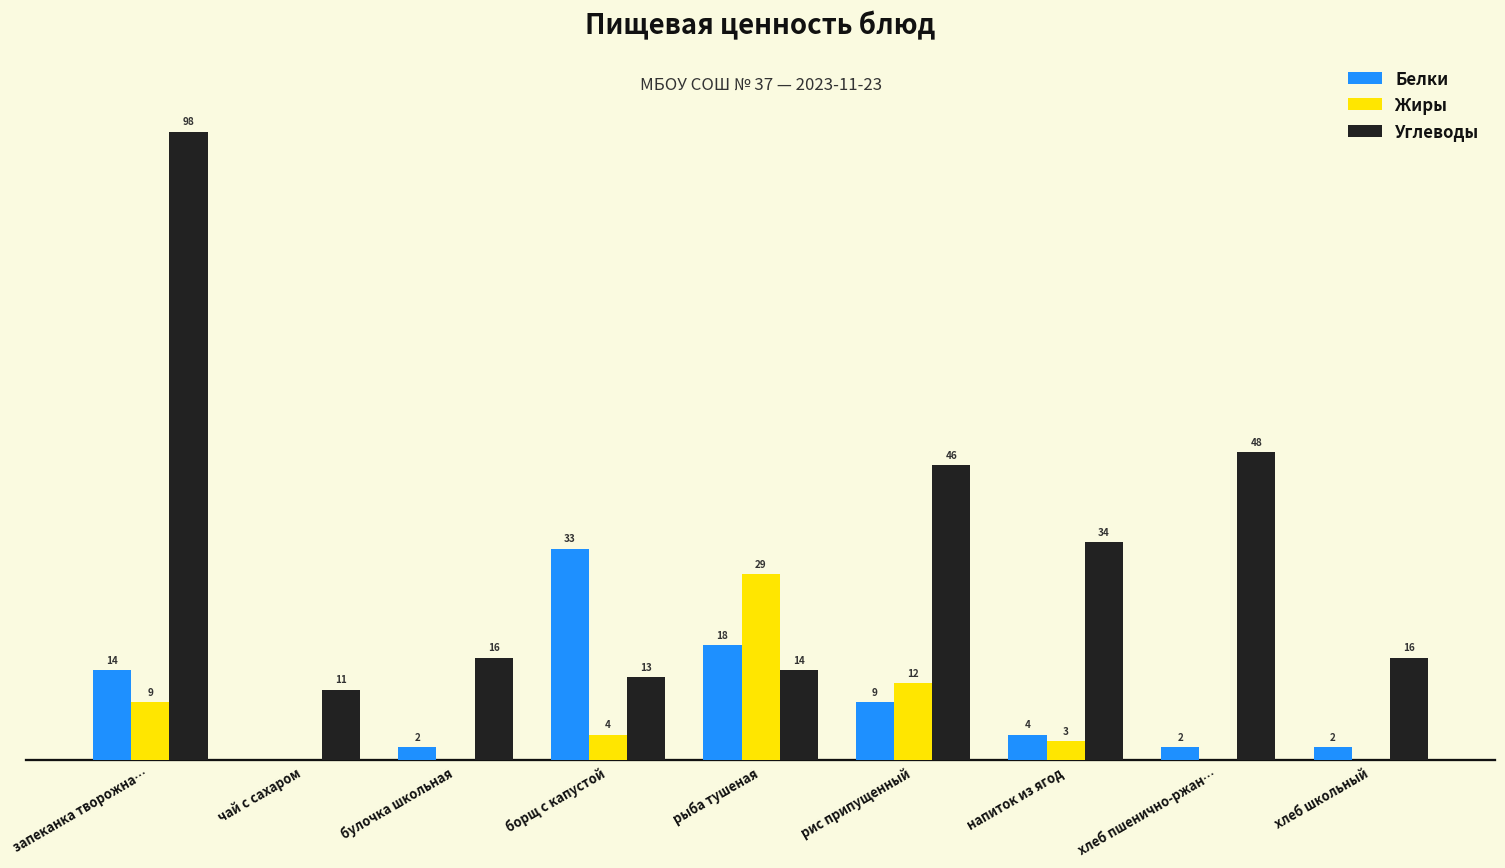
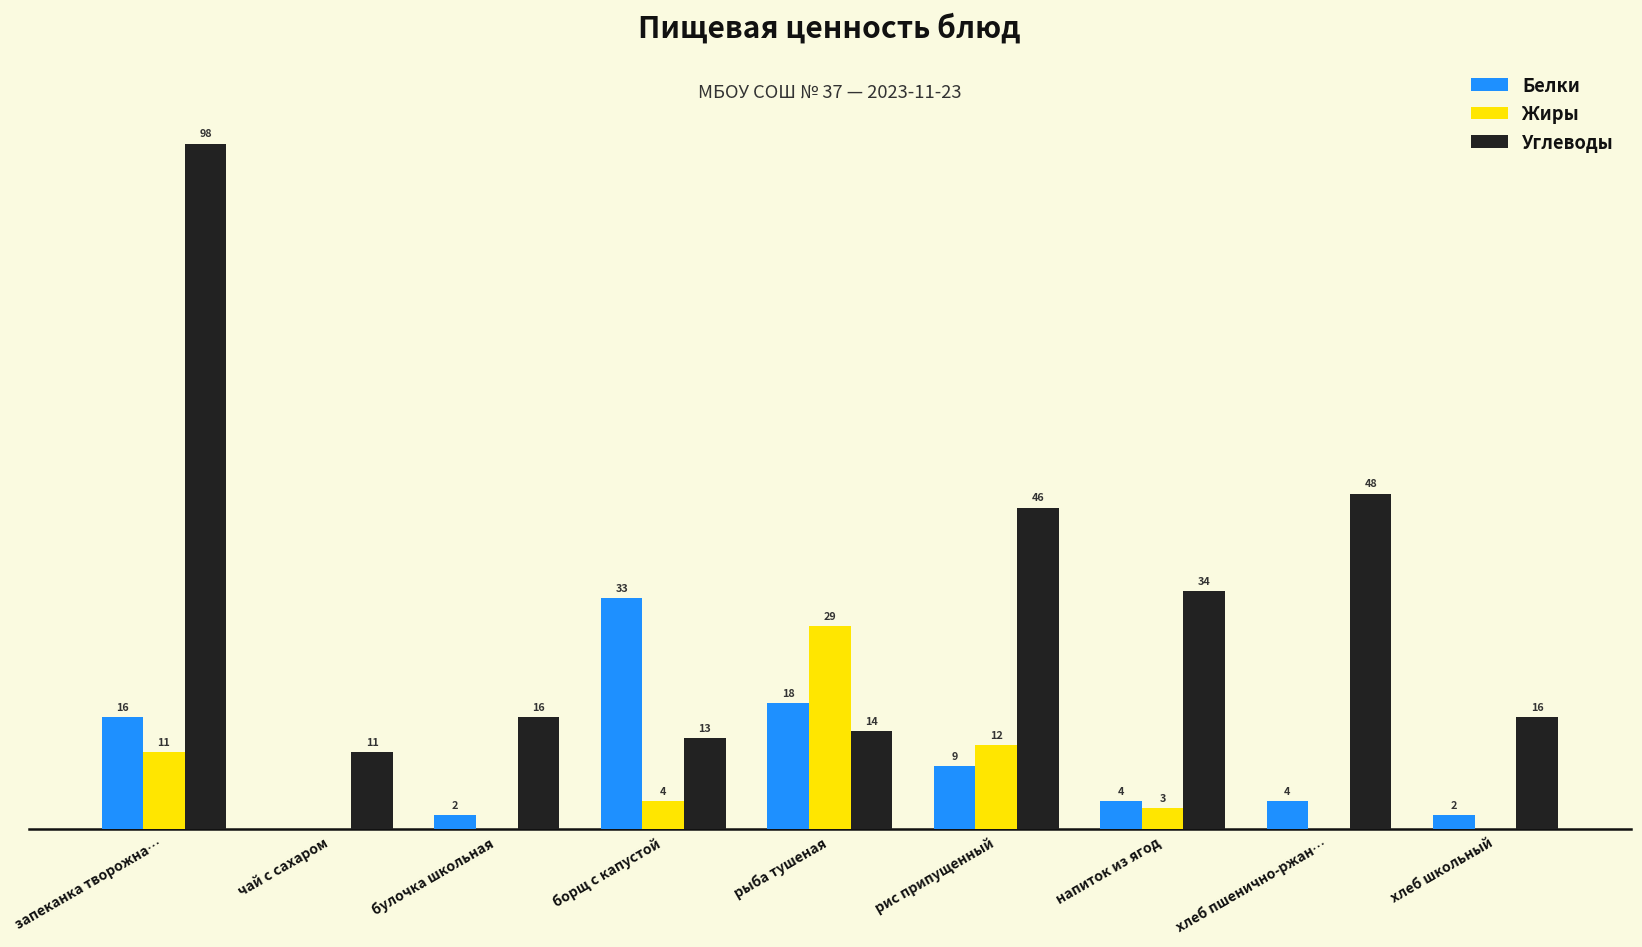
  {
    "Белки": {
-     "запеканка творожна…": 14,
+     "запеканка творожна…": 16,
      "булочка школьная": 2,
      "борщ с капустой": 33,
      "рыба тушеная": 18,
      "рис припущенный": 9,
      "напиток из ягод": 4,
-     "хлеб пшенично-ржан…": 2,
+     "хлеб пшенично-ржан…": 4,
      "хлеб школьный": 2
    },
    "Жиры": {
-     "запеканка творожна…": 9,
+     "запеканка творожна…": 11,
      "борщ с капустой": 4,
      "рыба тушеная": 29,
      "рис припущенный": 12,
      "напиток из ягод": 3
    },
    "Углеводы": {
      "запеканка творожна…": 98,
      "чай с сахаром": 11,
      "булочка школьная": 16,
      "борщ с капустой": 13,
      "рыба тушеная": 14,
      "рис припущенный": 46,
      "напиток из ягод": 34,
      "хлеб пшенично-ржан…": 48,
      "хлеб школьный": 16
    }
  }
